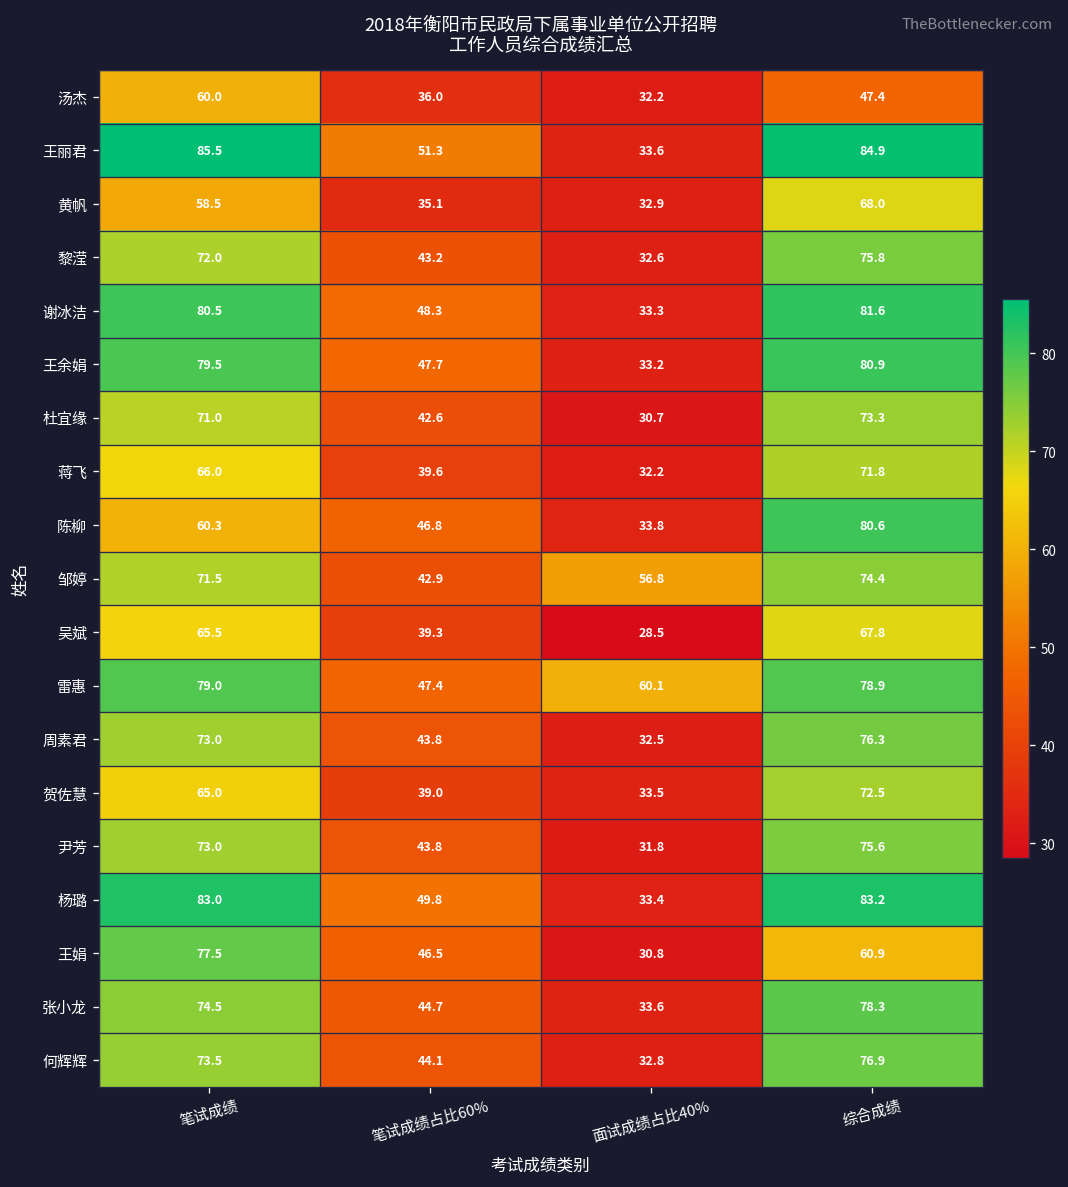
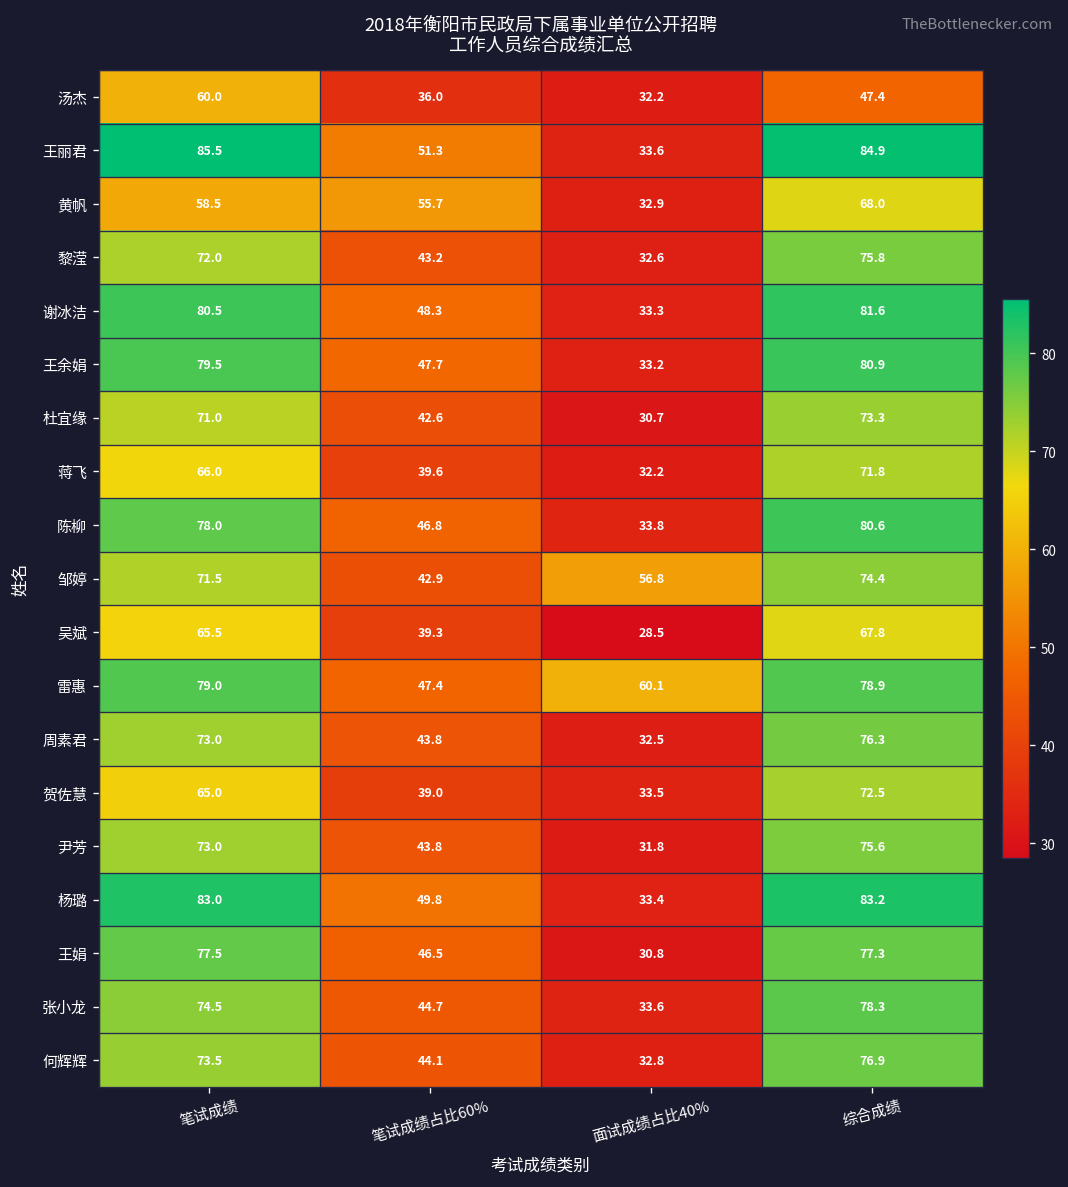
  {
    "汤杰": {
      "笔试成绩": 60.0,
      "笔试成绩占比60%": 36.0,
      "面试成绩占比40%": 32.2,
      "综合成绩": 47.4
    },
    "王丽君": {
      "笔试成绩": 85.5,
      "笔试成绩占比60%": 51.3,
      "面试成绩占比40%": 33.6,
      "综合成绩": 84.9
    },
    "黄帆": {
      "笔试成绩": 58.5,
-     "笔试成绩占比60%": 35.1,
+     "笔试成绩占比60%": 55.7,
      "面试成绩占比40%": 32.9,
      "综合成绩": 68.0
    },
    "黎滢": {
      "笔试成绩": 72.0,
      "笔试成绩占比60%": 43.2,
      "面试成绩占比40%": 32.6,
      "综合成绩": 75.8
    },
    "谢冰洁": {
      "笔试成绩": 80.5,
      "笔试成绩占比60%": 48.3,
      "面试成绩占比40%": 33.3,
      "综合成绩": 81.6
    },
    "王余娟": {
      "笔试成绩": 79.5,
      "笔试成绩占比60%": 47.7,
      "面试成绩占比40%": 33.2,
      "综合成绩": 80.9
    },
    "杜宜缘": {
      "笔试成绩": 71.0,
      "笔试成绩占比60%": 42.6,
      "面试成绩占比40%": 30.7,
      "综合成绩": 73.3
    },
    "蒋飞": {
      "笔试成绩": 66.0,
      "笔试成绩占比60%": 39.6,
      "面试成绩占比40%": 32.2,
      "综合成绩": 71.8
    },
    "陈柳": {
-     "笔试成绩": 60.3,
+     "笔试成绩": 78.0,
      "笔试成绩占比60%": 46.8,
      "面试成绩占比40%": 33.8,
      "综合成绩": 80.6
    },
    "邹婷": {
      "笔试成绩": 71.5,
      "笔试成绩占比60%": 42.9,
      "面试成绩占比40%": 56.8,
      "综合成绩": 74.4
    },
    "吴斌": {
      "笔试成绩": 65.5,
      "笔试成绩占比60%": 39.3,
      "面试成绩占比40%": 28.5,
      "综合成绩": 67.8
    },
    "雷惠": {
      "笔试成绩": 79.0,
      "笔试成绩占比60%": 47.4,
      "面试成绩占比40%": 60.1,
      "综合成绩": 78.9
    },
    "周素君": {
      "笔试成绩": 73.0,
      "笔试成绩占比60%": 43.8,
      "面试成绩占比40%": 32.5,
      "综合成绩": 76.3
    },
    "贺佐慧": {
      "笔试成绩": 65.0,
      "笔试成绩占比60%": 39.0,
      "面试成绩占比40%": 33.5,
      "综合成绩": 72.5
    },
    "尹芳": {
      "笔试成绩": 73.0,
      "笔试成绩占比60%": 43.8,
      "面试成绩占比40%": 31.8,
      "综合成绩": 75.6
    },
    "杨璐": {
      "笔试成绩": 83.0,
      "笔试成绩占比60%": 49.8,
      "面试成绩占比40%": 33.4,
      "综合成绩": 83.2
    },
    "王娟": {
      "笔试成绩": 77.5,
      "笔试成绩占比60%": 46.5,
      "面试成绩占比40%": 30.8,
-     "综合成绩": 60.9
+     "综合成绩": 77.3
    },
    "张小龙": {
      "笔试成绩": 74.5,
      "笔试成绩占比60%": 44.7,
      "面试成绩占比40%": 33.6,
      "综合成绩": 78.3
    },
    "何辉辉": {
      "笔试成绩": 73.5,
      "笔试成绩占比60%": 44.1,
      "面试成绩占比40%": 32.8,
      "综合成绩": 76.9
    }
  }
